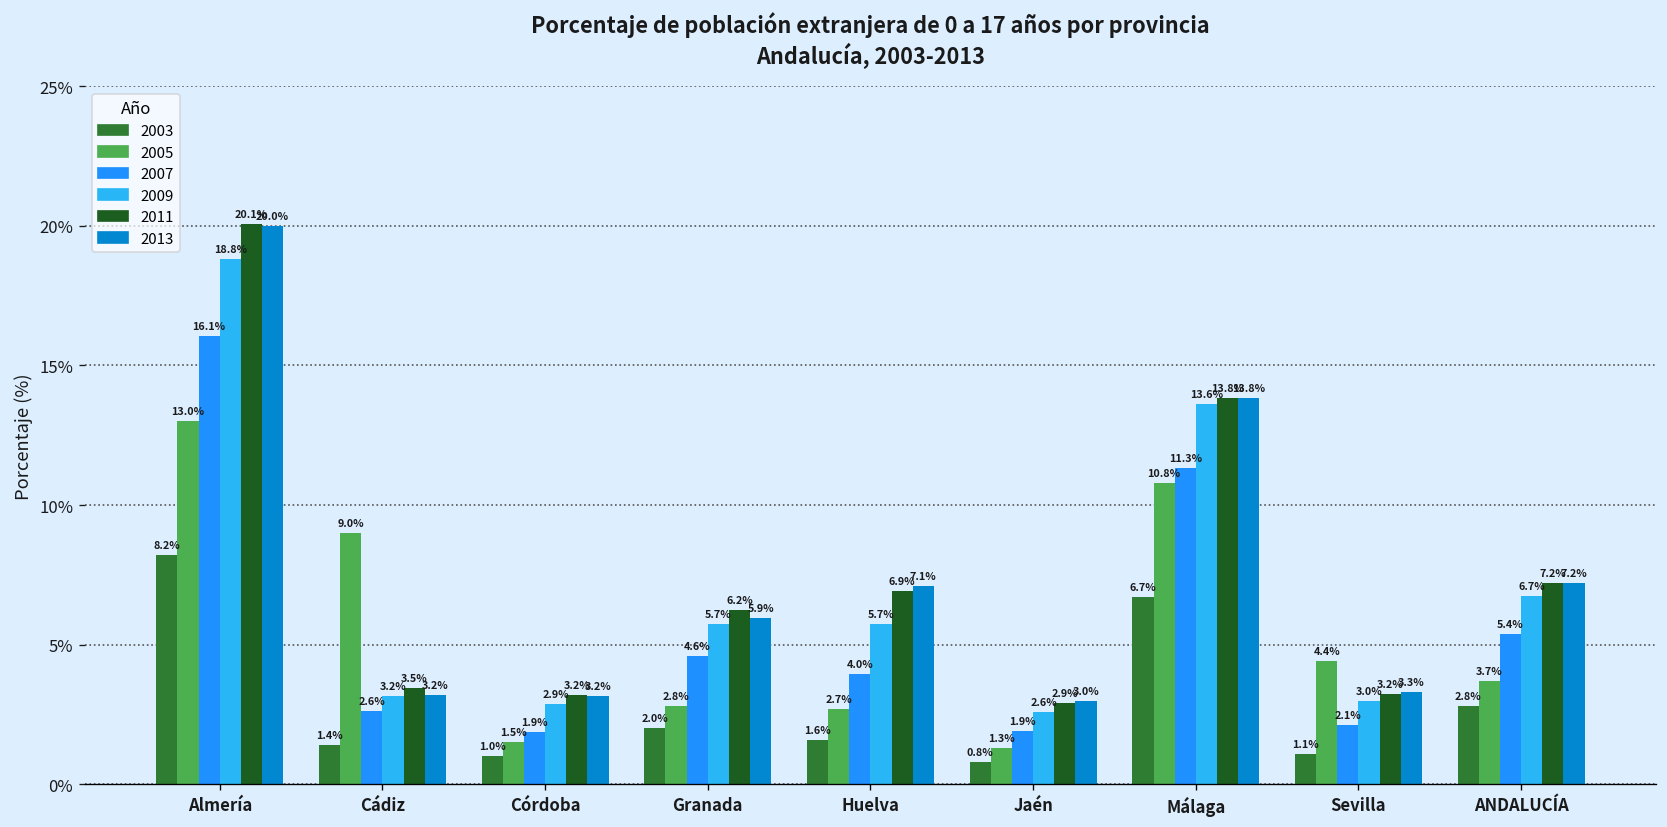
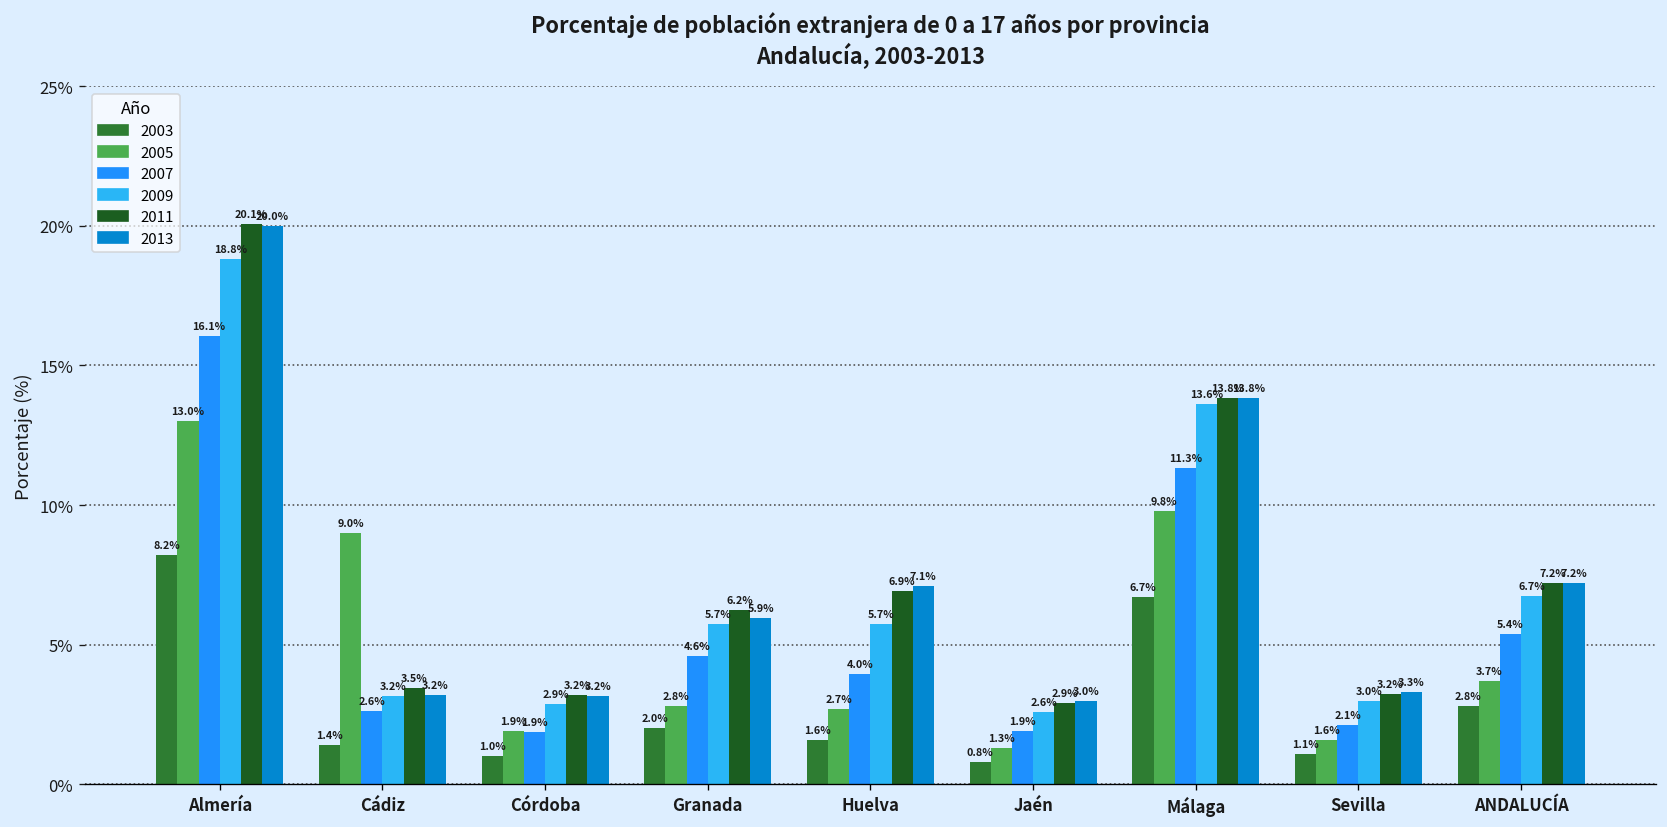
  {
    "2005": {
      "Almería": "13.0%",
      "Cádiz": "9.0%",
-     "Córdoba": "1.5%",
+     "Córdoba": "1.9%",
      "Granada": "2.8%",
      "Huelva": "2.7%",
      "Jaén": "1.3%",
-     "Málaga": "10.8%",
-     "Sevilla": "4.4%",
+     "Málaga": "9.8%",
+     "Sevilla": "1.6%",
      "ANDALUCÍA": "3.7%"
    }
  }
